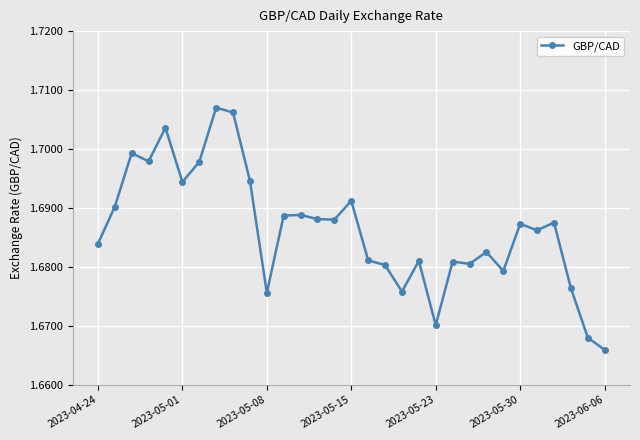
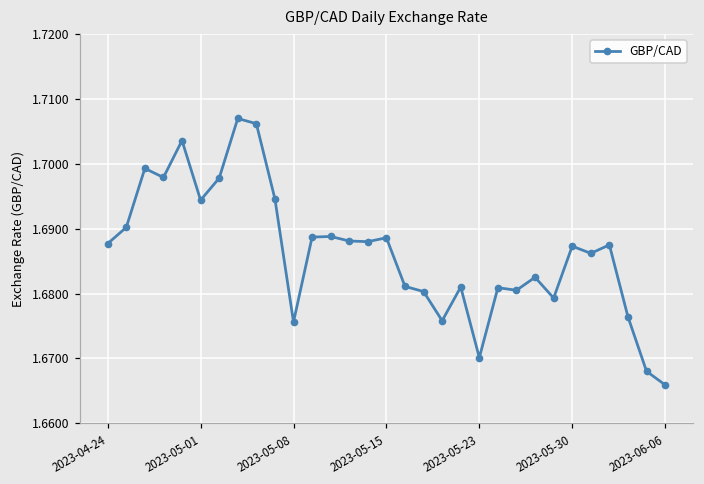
  {
-   "2023-04-24": 1.684,
+   "2023-04-24": 1.688,
    "2023-05-01": 1.694,
    "2023-05-08": 1.676,
-   "2023-05-15": 1.691,
+   "2023-05-15": 1.689,
    "2023-05-23": 1.670,
    "2023-05-30": 1.687,
    "2023-06-06": 1.666
  }
